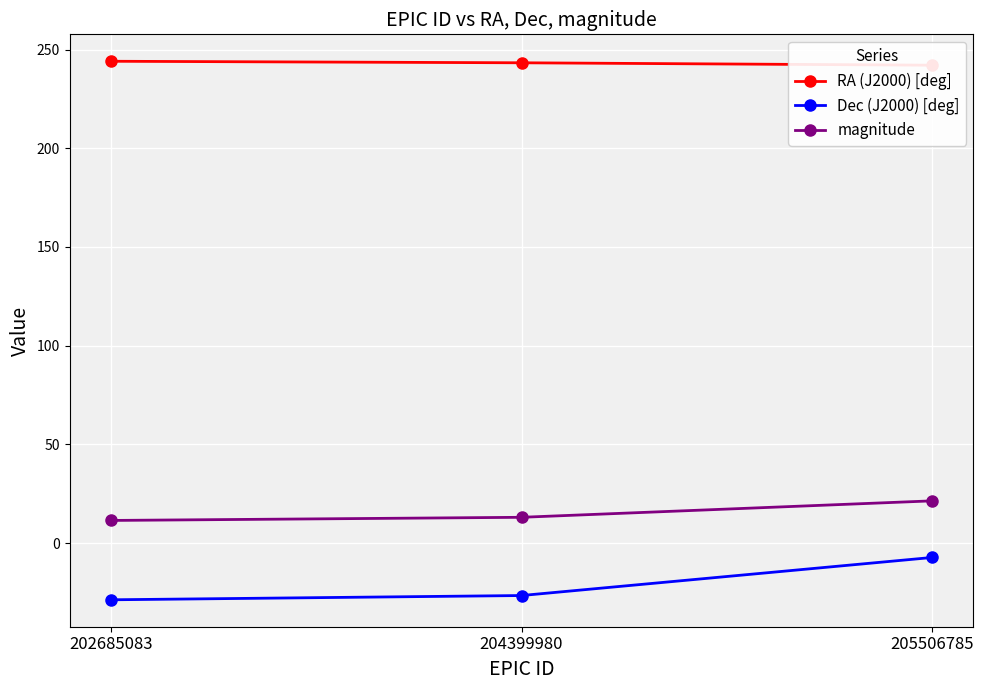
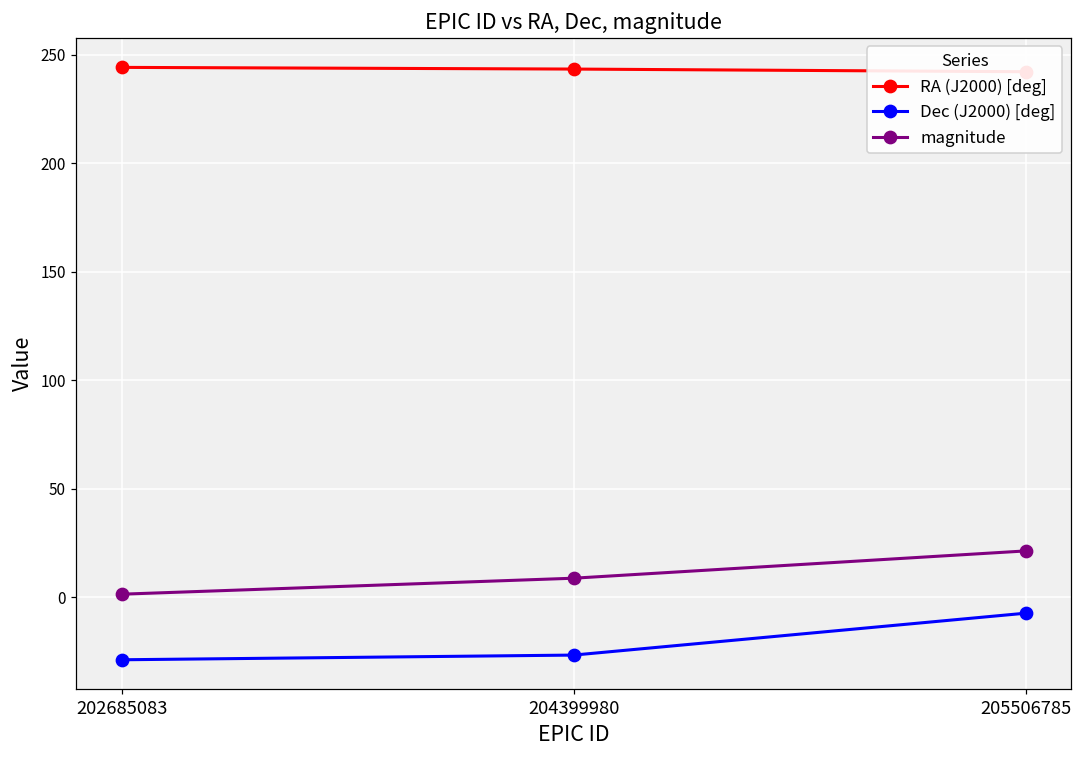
  {
    "RA (J2000) [deg]": {
      "202685083": 244,
      "204399980": 243
    },
    "Dec (J2000) [deg]": {
      "202685083": -29,
      "204399980": -27,
      "205506785": -7
    },
    "magnitude": {
-     "202685083": 11,
-     "204399980": 13,
+     "202685083": 1,
+     "204399980": 9,
      "205506785": 21
    }
  }
